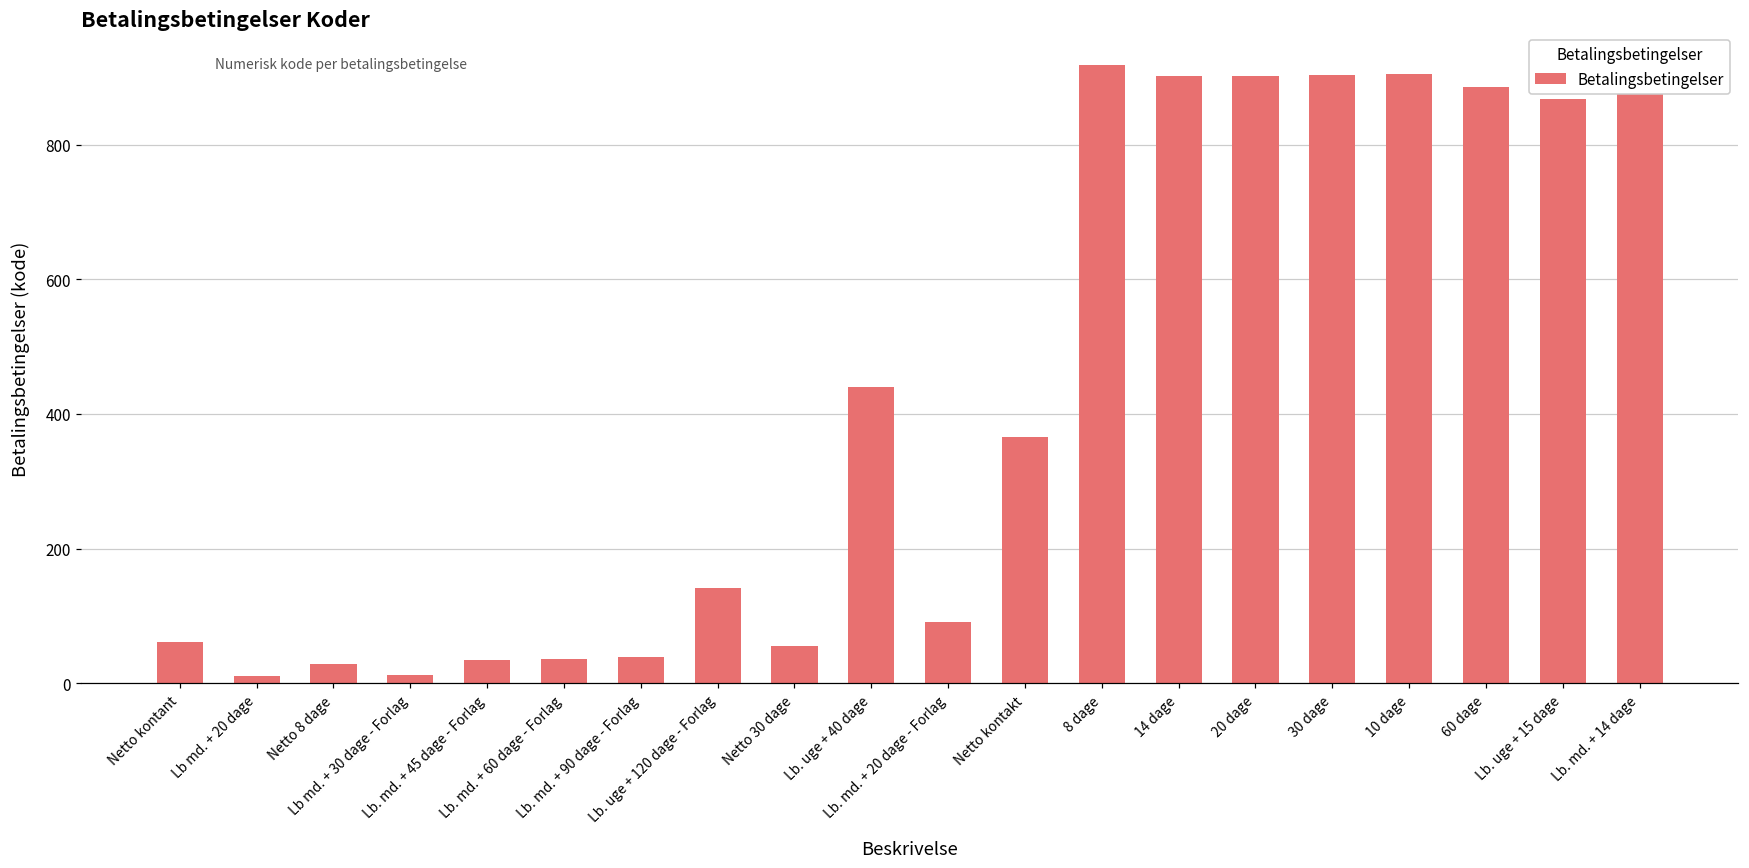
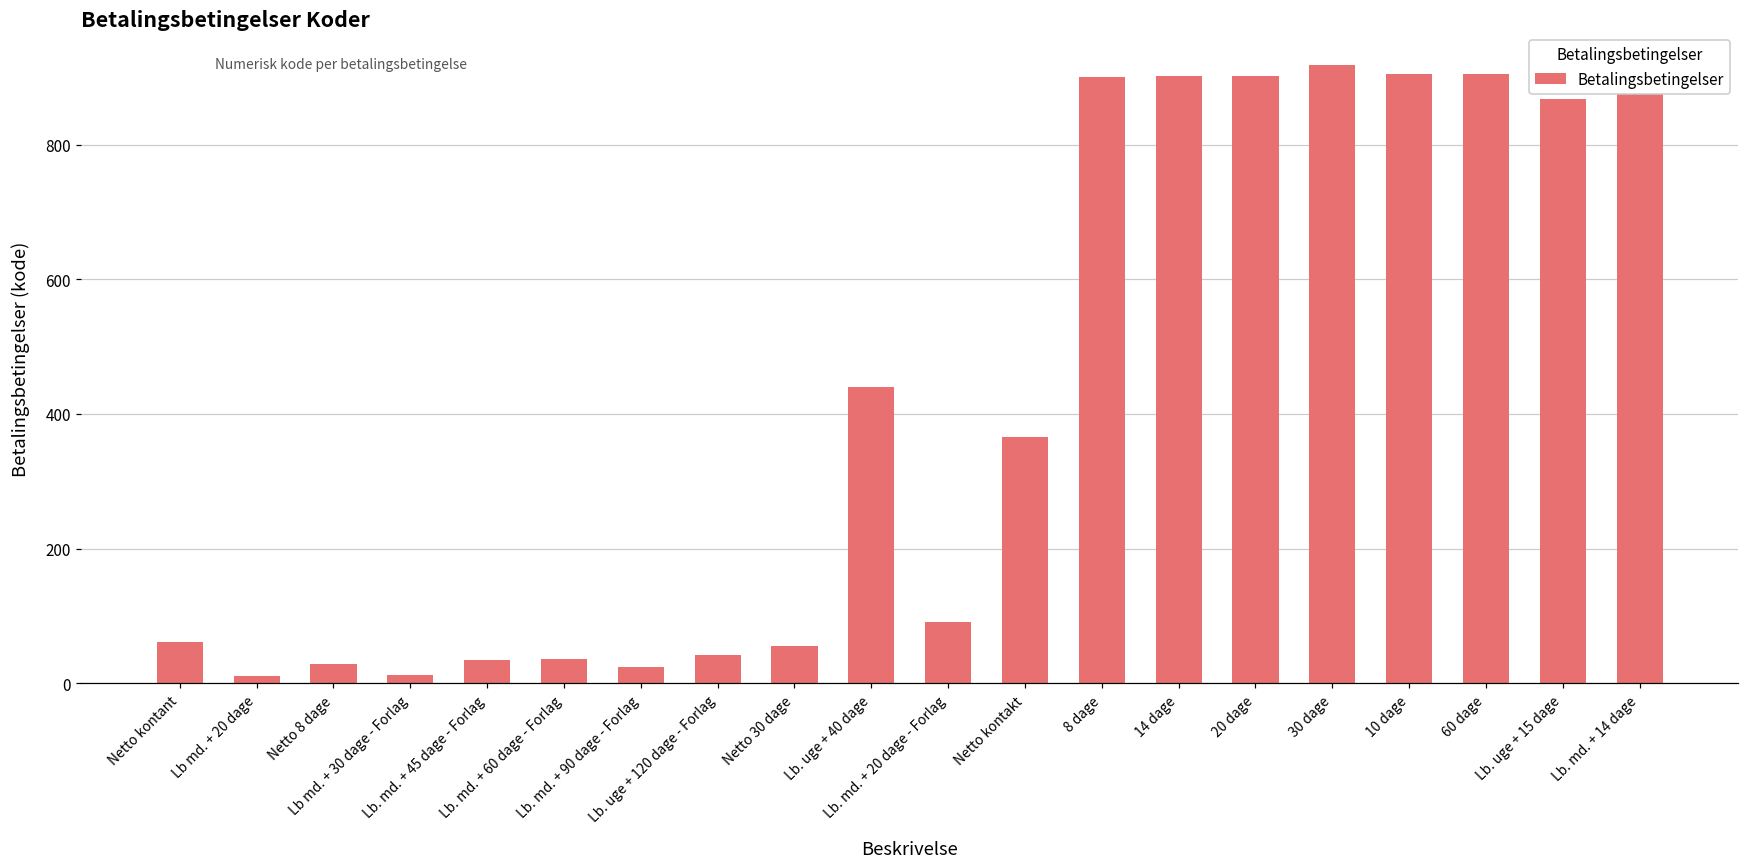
  {
    "Netto kontant": 60,
    "Lb md. + 20 dage": 10,
    "Netto 8 dage": 30,
    "Lb md. + 30 dage - Forlag": 10,
    "Lb. md. + 45 dage - Forlag": 30,
    "Lb. md. + 60 dage - Forlag": 40,
-   "Lb. md. + 90 dage - Forlag": 40,
-   "Lb. uge + 120 dage - Forlag": 140,
+   "Lb. md. + 90 dage - Forlag": 20,
+   "Lb. uge + 120 dage - Forlag": 40,
    "Netto 30 dage": 60,
    "Lb. uge + 40 dage": 440,
    "Lb. md. + 20 dage - Forlag": 90,
    "Netto kontakt": 370,
-   "8 dage": 920,
+   "8 dage": 900,
    "14 dage": 900,
    "20 dage": 900,
-   "30 dage": 900,
+   "30 dage": 920,
    "10 dage": 910,
-   "60 dage": 890,
+   "60 dage": 910,
    "Lb. uge + 15 dage": 870
  }
